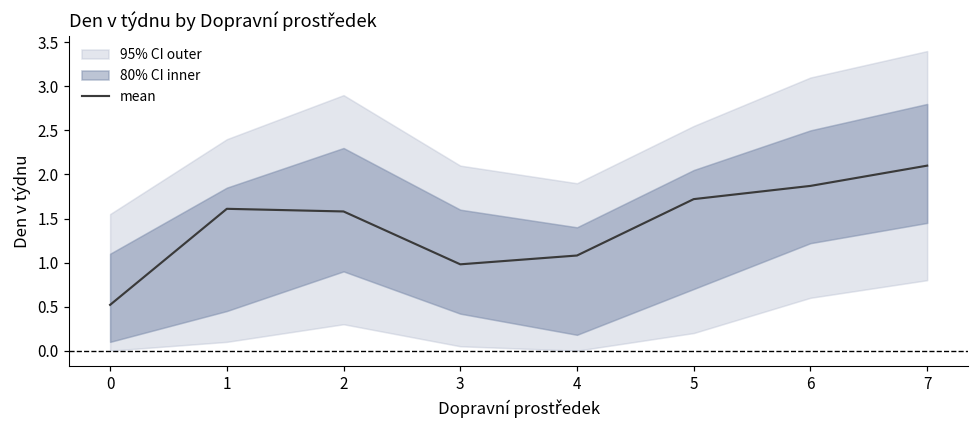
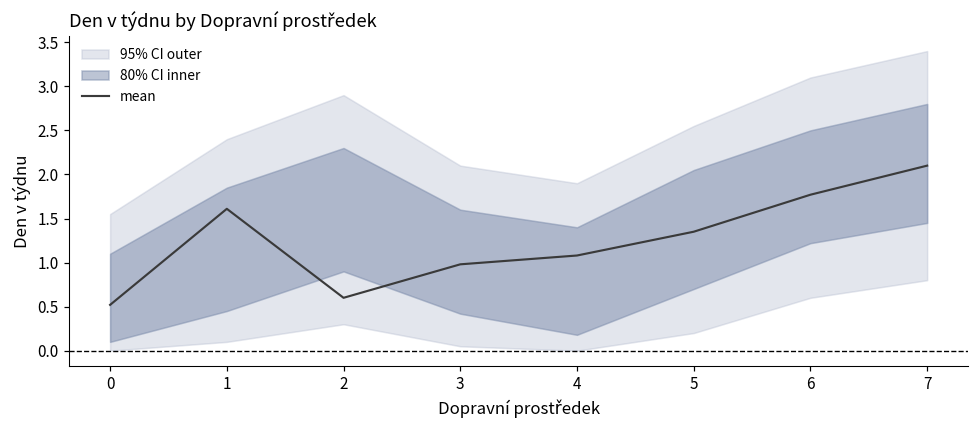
  {
    "mean": {
      "0": 0.5,
      "1": 1.6,
-     "2": 1.6,
+     "2": 0.6,
      "3": 1.0,
      "4": 1.1,
-     "5": 1.7,
-     "6": 1.9,
+     "5": 1.4,
+     "6": 1.8,
      "7": 2.1
    }
  }
